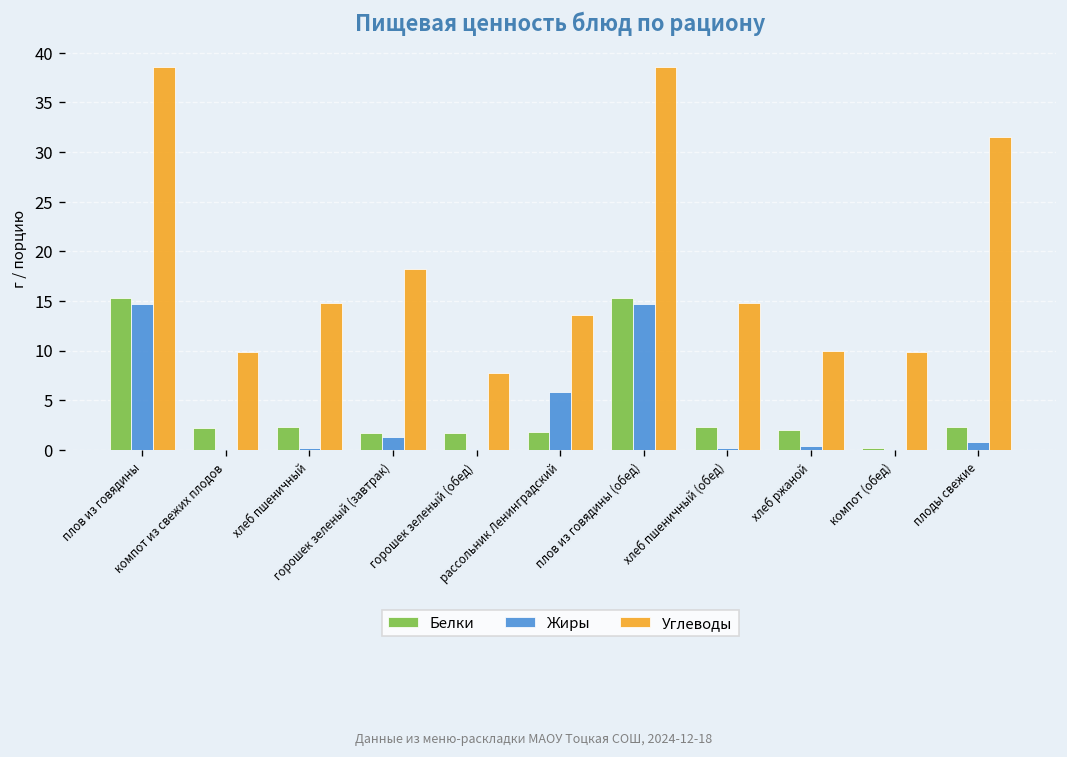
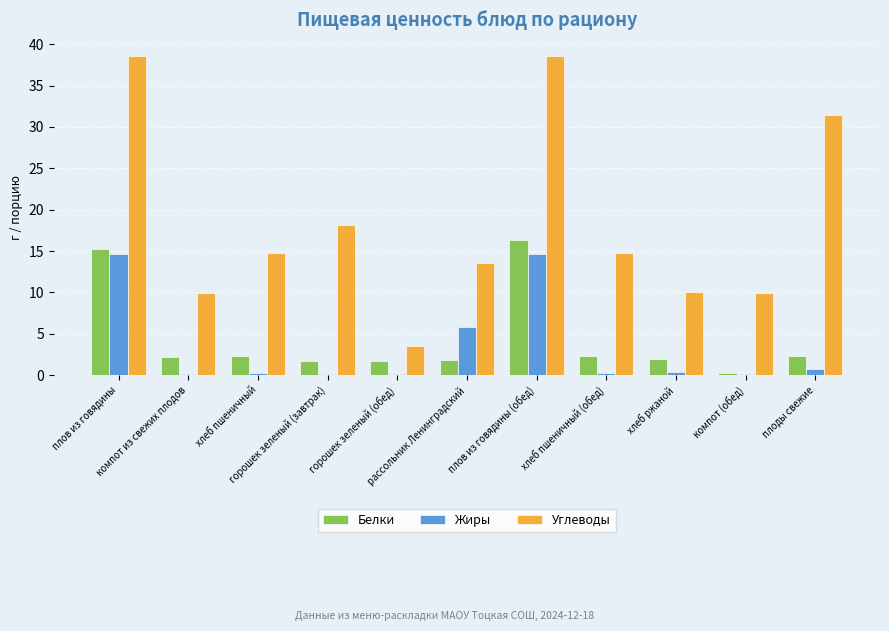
  {
    "Белки": {
      "плов из говядины": 15,
      "компот из свежих плодов": 2,
      "хлеб пшеничный": 2,
      "горошек зеленый (завтрак)": 2,
      "горошек зеленый (обед)": 2,
      "рассольник Ленинградский": 2,
-     "плов из говядины (обед)": 15,
+     "плов из говядины (обед)": 16,
      "хлеб пшеничный (обед)": 2,
      "хлеб ржаной": 2,
      "плоды свежие": 2
    },
    "Жиры": {
      "плов из говядины": 15,
-     "горошек зеленый (завтрак)": 1,
+     "горошек зеленый (завтрак)": 0,
      "рассольник Ленинградский": 6,
      "плов из говядины (обед)": 15,
      "хлеб ржаной": 0,
      "плоды свежие": 1
    },
    "Углеводы": {
      "плов из говядины": 39,
      "компот из свежих плодов": 10,
      "хлеб пшеничный": 15,
      "горошек зеленый (завтрак)": 18,
-     "горошек зеленый (обед)": 8,
+     "горошек зеленый (обед)": 4,
      "рассольник Ленинградский": 14,
      "плов из говядины (обед)": 39,
      "хлеб пшеничный (обед)": 15,
      "хлеб ржаной": 10,
      "компот (обед)": 10,
      "плоды свежие": 32
    }
  }
